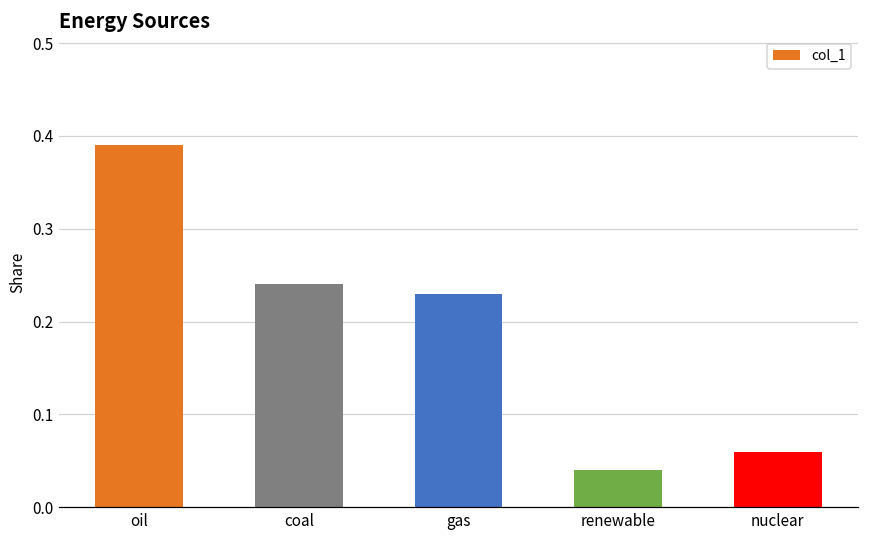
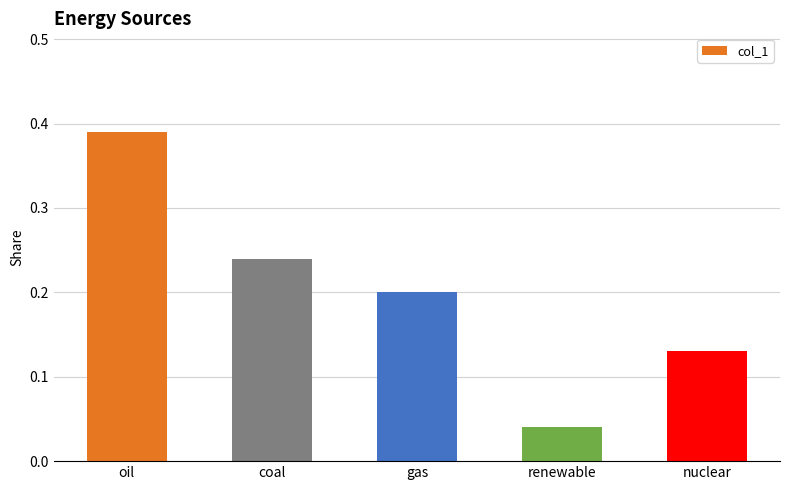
  {
    "oil": 0.39,
    "coal": 0.24,
-   "gas": 0.23,
+   "gas": 0.20,
    "renewable": 0.04,
-   "nuclear": 0.06
+   "nuclear": 0.13
  }
